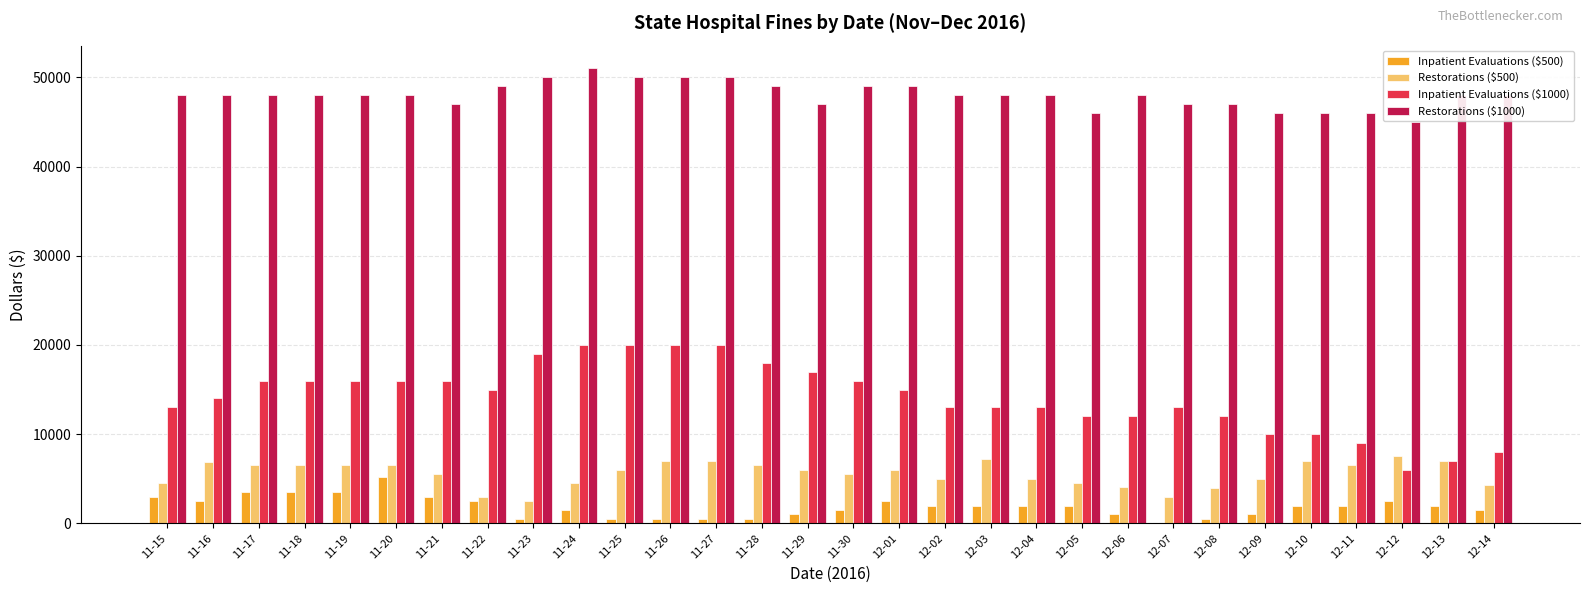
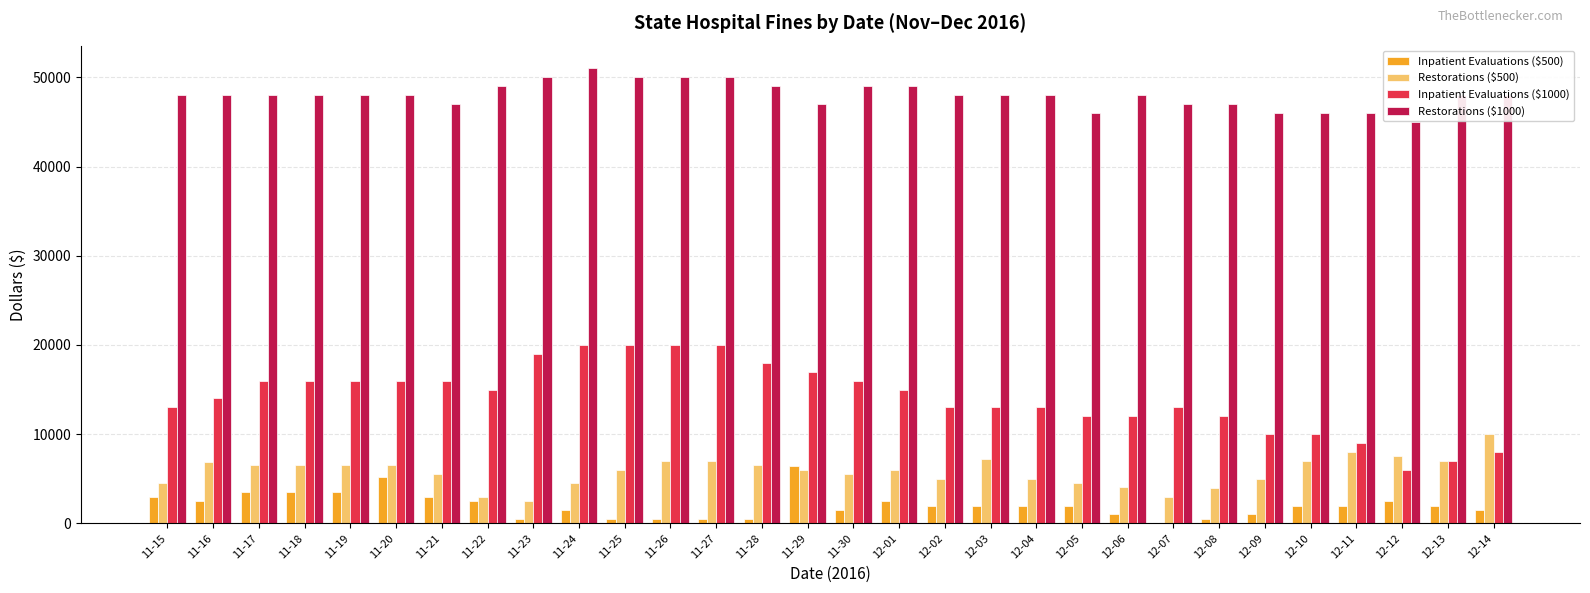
  {
    "Inpatient Evaluations ($500)": {
      "11-15": 3000,
      "11-16": 3000,
      "11-17": 4000,
      "11-18": 4000,
      "11-19": 4000,
      "11-20": 5000,
      "11-21": 3000,
      "11-22": 3000,
      "11-23": 1000,
      "11-24": 1000,
      "11-25": 1000,
      "11-26": 1000,
      "11-27": 1000,
      "11-28": 1000,
-     "11-29": 1000,
+     "11-29": 6000,
      "11-30": 2000,
      "12-01": 3000,
      "12-02": 2000,
      "12-03": 2000,
      "12-04": 2000,
      "12-05": 2000,
      "12-06": 1000,
      "12-07": 0,
      "12-08": 1000,
      "12-09": 1000,
      "12-10": 2000,
      "12-11": 2000,
      "12-12": 3000,
      "12-13": 2000,
      "12-14": 2000
    },
    "Restorations ($500)": {
      "11-15": 5000,
      "11-16": 7000,
      "11-17": 7000,
      "11-18": 7000,
      "11-19": 7000,
      "11-20": 7000,
      "11-21": 6000,
      "11-22": 3000,
      "11-23": 3000,
      "11-24": 5000,
      "11-25": 6000,
      "11-26": 7000,
      "11-27": 7000,
      "11-28": 7000,
      "11-29": 6000,
      "11-30": 6000,
      "12-01": 6000,
      "12-02": 5000,
      "12-03": 7000,
      "12-04": 5000,
      "12-05": 5000,
      "12-06": 4000,
      "12-07": 3000,
      "12-08": 4000,
      "12-09": 5000,
      "12-10": 7000,
-     "12-11": 7000,
+     "12-11": 8000,
      "12-12": 8000,
      "12-13": 7000,
-     "12-14": 4000
+     "12-14": 10000
    }
  }
